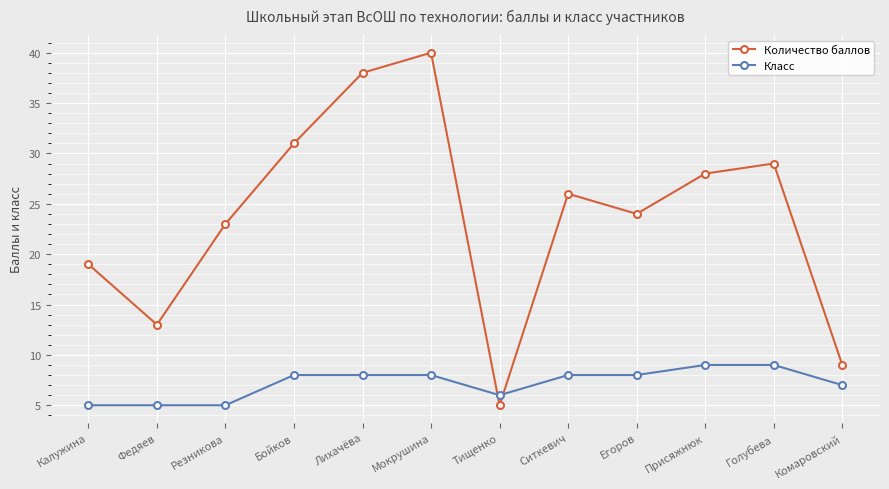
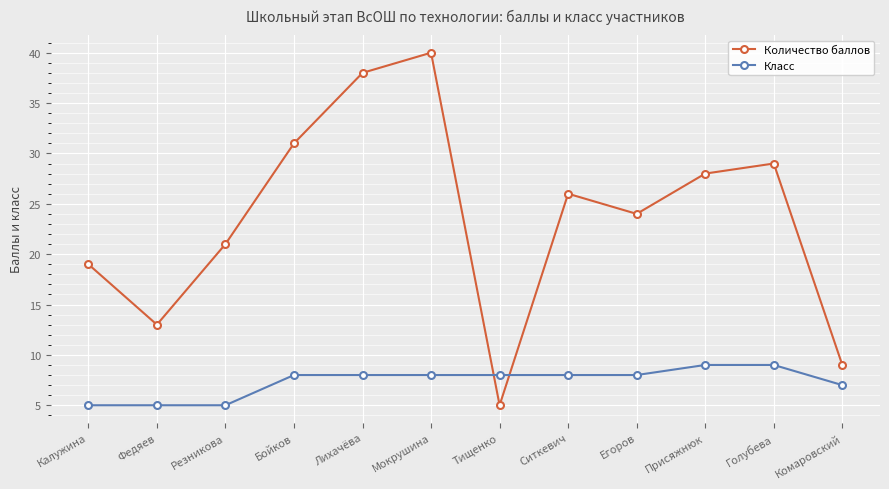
  {
    "Количество баллов": {
      "Калужина": 19,
      "Федяев": 13,
-     "Резникова": 23,
+     "Резникова": 21,
      "Бойков": 31,
      "Лихачёва": 38,
      "Мокрушина": 40,
      "Тищенко": 5,
      "Ситкевич": 26,
      "Егоров": 24,
      "Присяжнюк": 28,
      "Голубева": 29,
      "Комаровский": 9
    },
    "Класс": {
      "Калужина": 5,
      "Федяев": 5,
      "Резникова": 5,
      "Бойков": 8,
      "Лихачёва": 8,
      "Мокрушина": 8,
-     "Тищенко": 6,
+     "Тищенко": 8,
      "Ситкевич": 8,
      "Егоров": 8,
      "Присяжнюк": 9,
      "Голубева": 9,
      "Комаровский": 7
    }
  }
